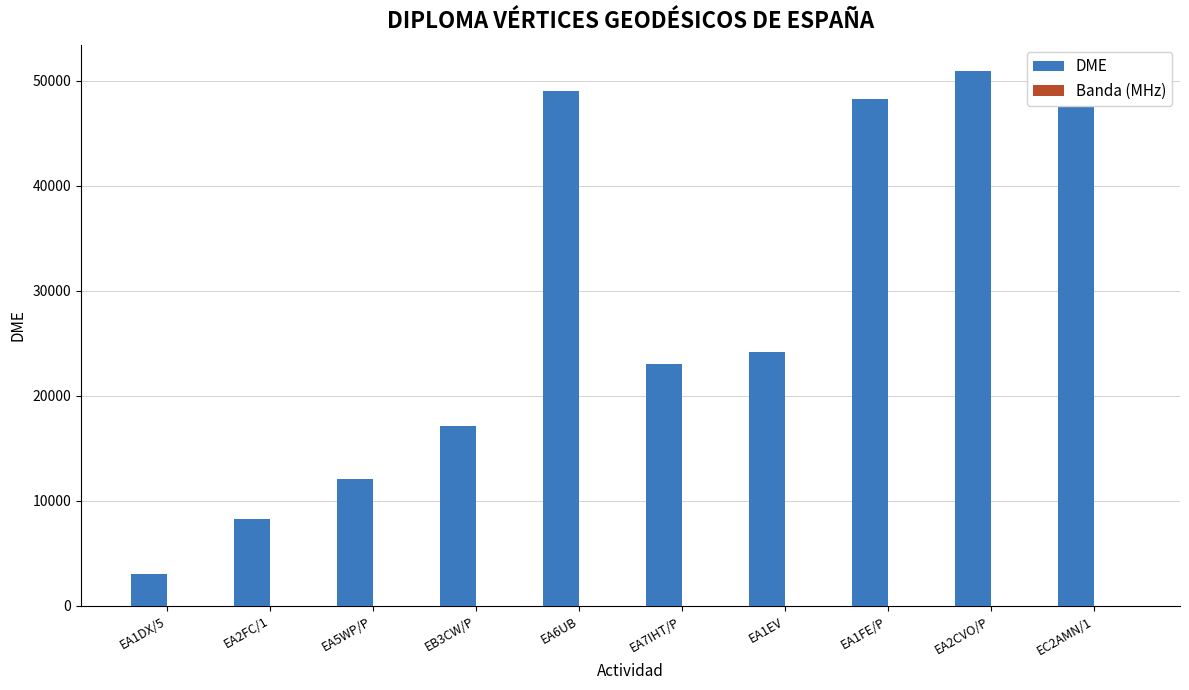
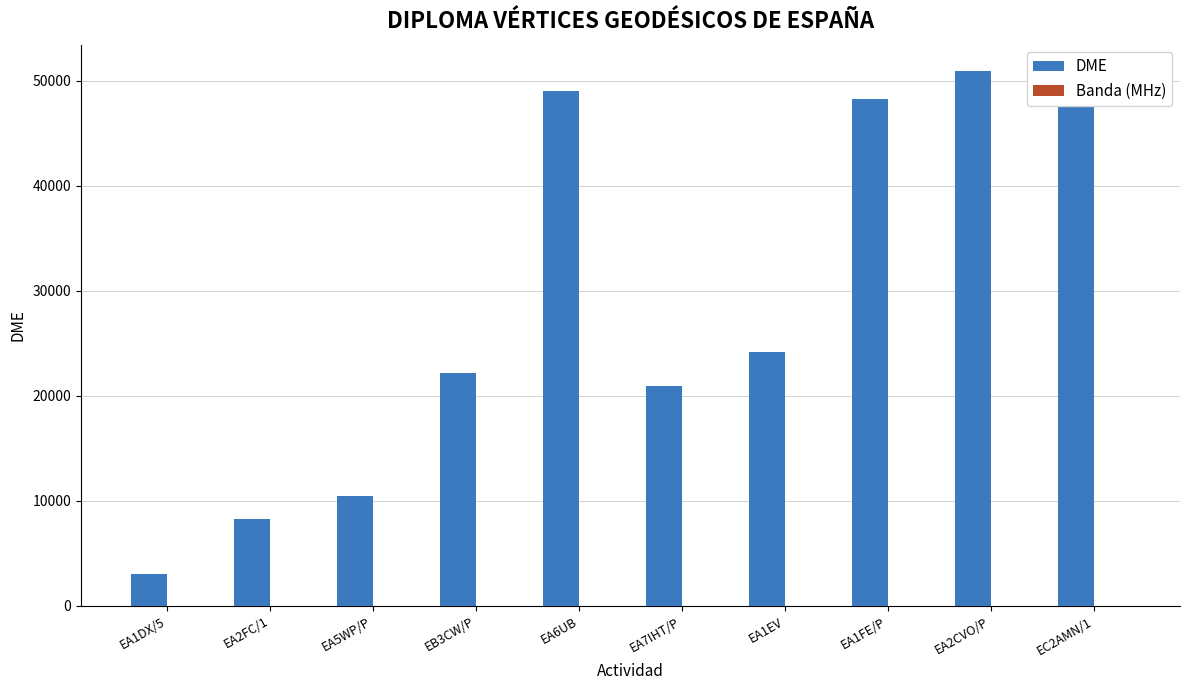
  {
    "DME": {
      "EA1DX/5": 3100,
      "EA2FC/1": 8300,
-     "EA5WP/P": 12100,
-     "EB3CW/P": 17200,
+     "EA5WP/P": 10500,
+     "EB3CW/P": 22200,
      "EA6UB": 49000,
-     "EA7IHT/P": 23000,
+     "EA7IHT/P": 20900,
      "EA1EV": 24100,
      "EA1FE/P": 48300,
      "EA2CVO/P": 50900
    }
  }
